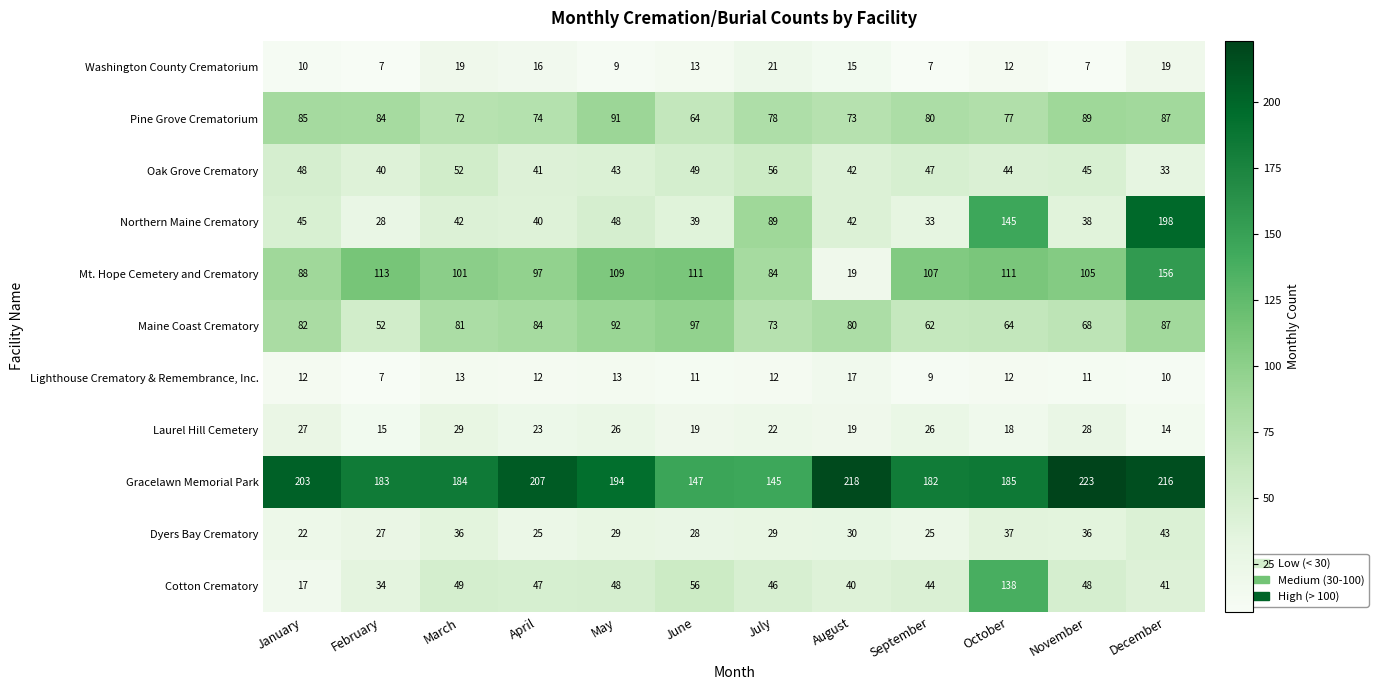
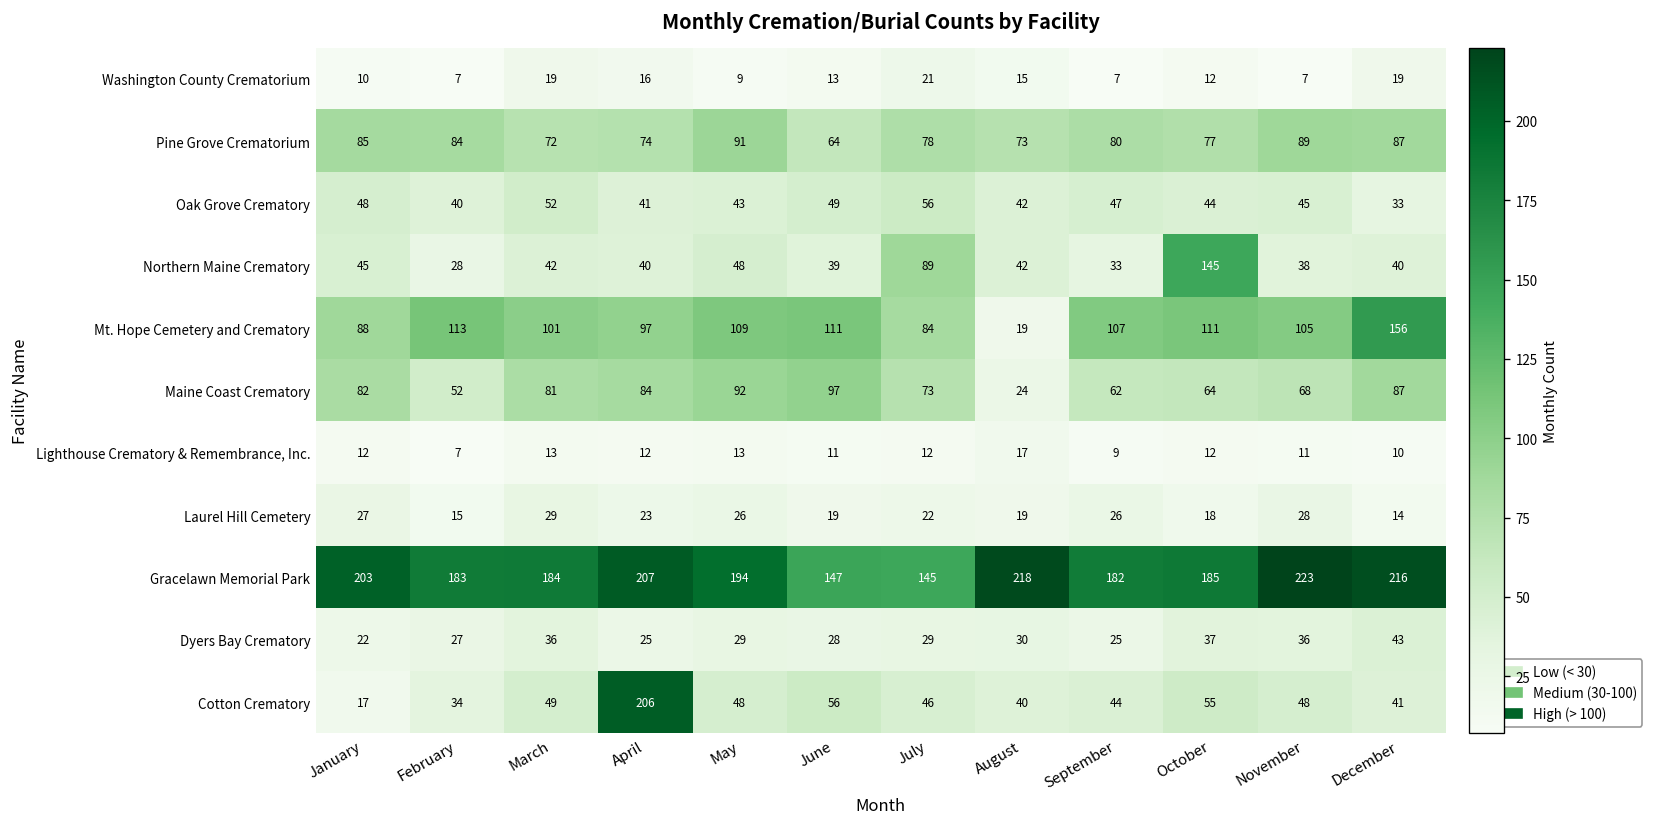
  {
    "Washington County Crematorium": {
      "January": 10,
      "February": 7,
      "March": 19,
      "April": 16,
      "May": 9,
      "June": 13,
      "July": 21,
      "August": 15,
      "September": 7,
      "October": 12,
      "November": 7,
      "December": 19
    },
    "Pine Grove Crematorium": {
      "January": 85,
      "February": 84,
      "March": 72,
      "April": 74,
      "May": 91,
      "June": 64,
      "July": 78,
      "August": 73,
      "September": 80,
      "October": 77,
      "November": 89,
      "December": 87
    },
    "Oak Grove Crematory": {
      "January": 48,
      "February": 40,
      "March": 52,
      "April": 41,
      "May": 43,
      "June": 49,
      "July": 56,
      "August": 42,
      "September": 47,
      "October": 44,
      "November": 45,
      "December": 33
    },
    "Northern Maine Crematory": {
      "January": 45,
      "February": 28,
      "March": 42,
      "April": 40,
      "May": 48,
      "June": 39,
      "July": 89,
      "August": 42,
      "September": 33,
      "October": 145,
      "November": 38,
-     "December": 198
+     "December": 40
    },
    "Mt. Hope Cemetery and Crematory": {
      "January": 88,
      "February": 113,
      "March": 101,
      "April": 97,
      "May": 109,
      "June": 111,
      "July": 84,
      "August": 19,
      "September": 107,
      "October": 111,
      "November": 105,
      "December": 156
    },
    "Maine Coast Crematory": {
      "January": 82,
      "February": 52,
      "March": 81,
      "April": 84,
      "May": 92,
      "June": 97,
      "July": 73,
-     "August": 80,
+     "August": 24,
      "September": 62,
      "October": 64,
      "November": 68,
      "December": 87
    },
    "Lighthouse Crematory & Remembrance, Inc.": {
      "January": 12,
      "February": 7,
      "March": 13,
      "April": 12,
      "May": 13,
      "June": 11,
      "July": 12,
      "August": 17,
      "September": 9,
      "October": 12,
      "November": 11,
      "December": 10
    },
    "Laurel Hill Cemetery": {
      "January": 27,
      "February": 15,
      "March": 29,
      "April": 23,
      "May": 26,
      "June": 19,
      "July": 22,
      "August": 19,
      "September": 26,
      "October": 18,
      "November": 28,
      "December": 14
    },
    "Gracelawn Memorial Park": {
      "January": 203,
      "February": 183,
      "March": 184,
      "April": 207,
      "May": 194,
      "June": 147,
      "July": 145,
      "August": 218,
      "September": 182,
      "October": 185,
      "November": 223,
      "December": 216
    },
    "Dyers Bay Crematory": {
      "January": 22,
      "February": 27,
      "March": 36,
      "April": 25,
      "May": 29,
      "June": 28,
      "July": 29,
      "August": 30,
      "September": 25,
      "October": 37,
      "November": 36,
      "December": 43
    },
    "Cotton Crematory": {
      "January": 17,
      "February": 34,
      "March": 49,
-     "April": 47,
+     "April": 206,
      "May": 48,
      "June": 56,
      "July": 46,
      "August": 40,
      "September": 44,
-     "October": 138,
+     "October": 55,
      "November": 48,
      "December": 41
    }
  }
